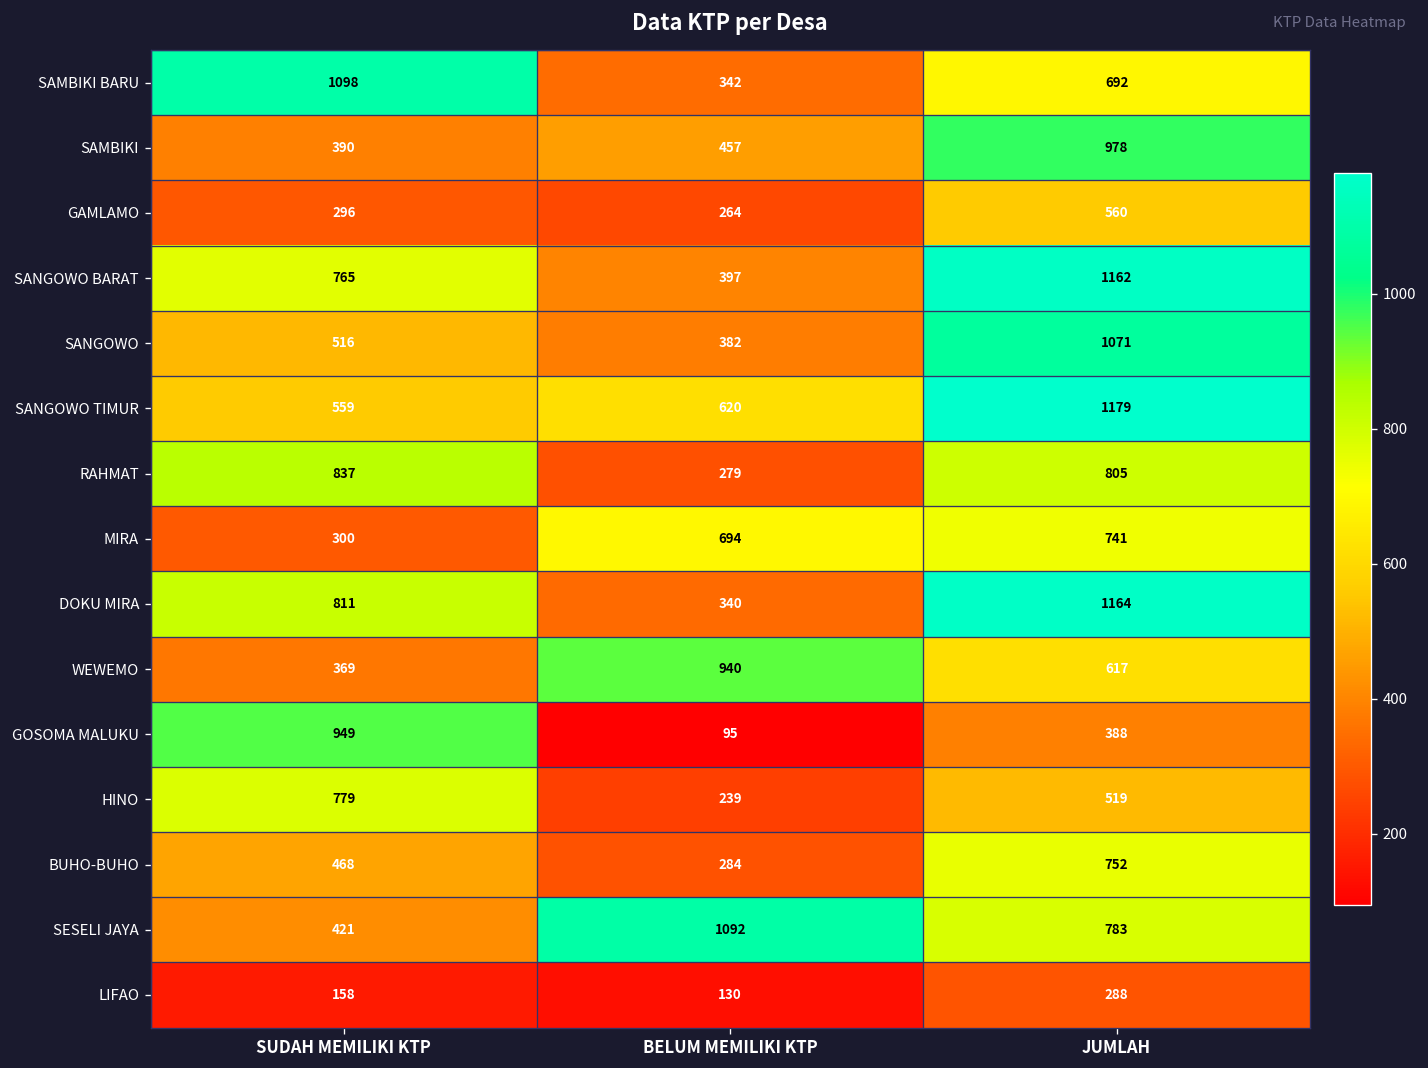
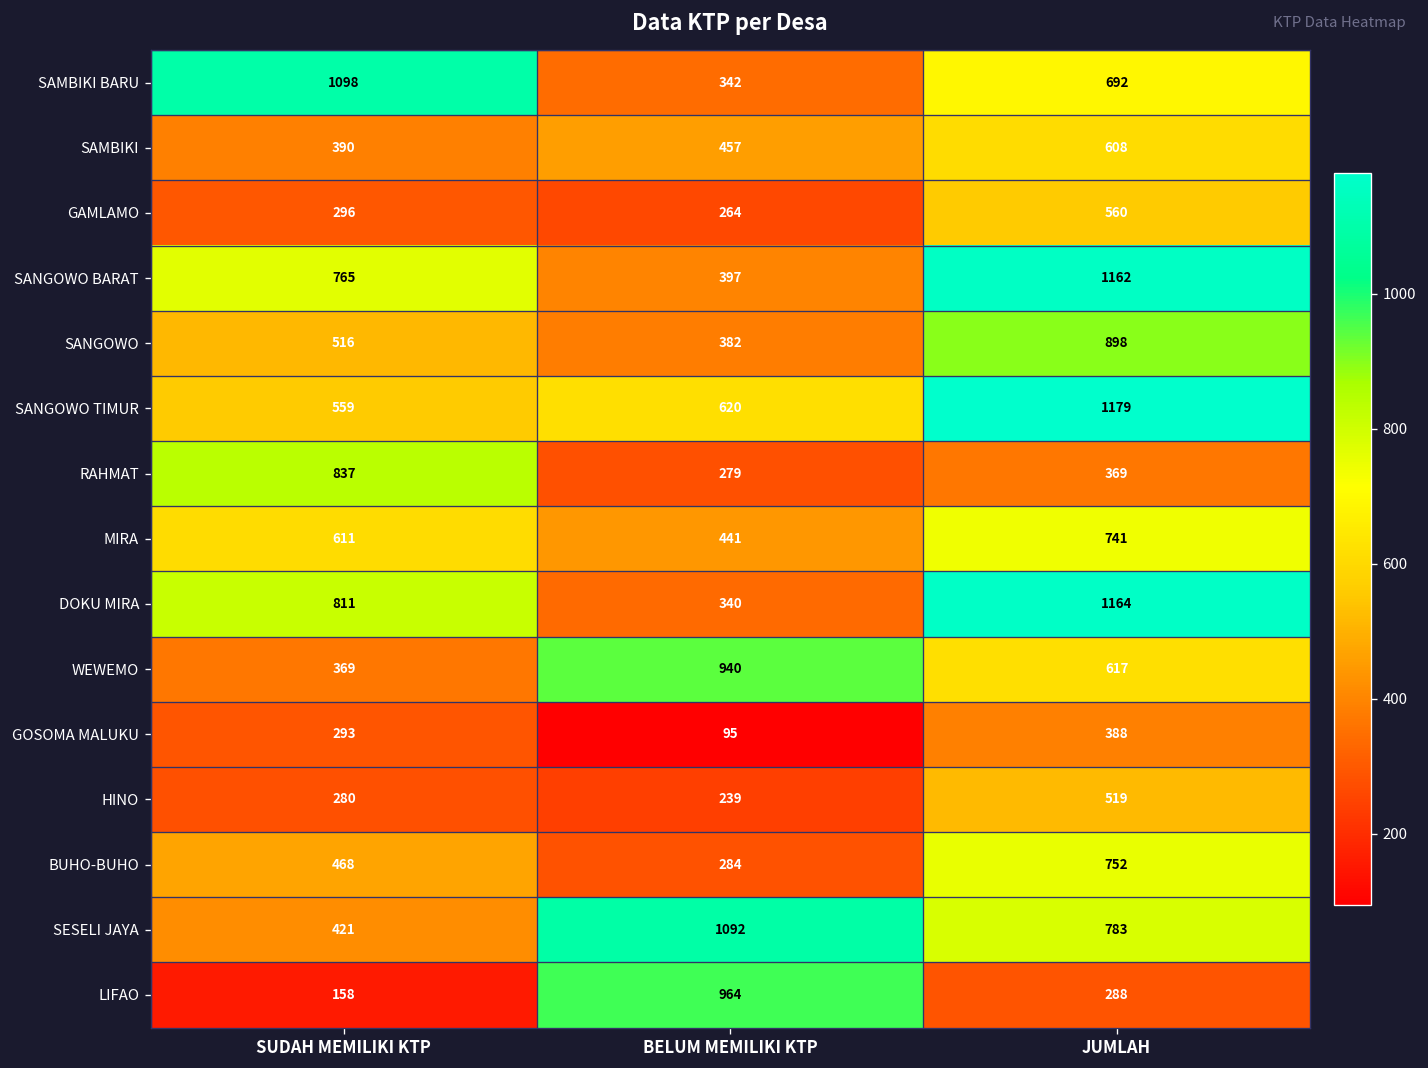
  {
    "SAMBIKI BARU": {
      "SUDAH MEMILIKI KTP": 1098,
      "BELUM MEMILIKI KTP": 342,
      "JUMLAH": 692
    },
    "SAMBIKI": {
      "SUDAH MEMILIKI KTP": 390,
      "BELUM MEMILIKI KTP": 457,
-     "JUMLAH": 978
+     "JUMLAH": 608
    },
    "GAMLAMO": {
      "SUDAH MEMILIKI KTP": 296,
      "BELUM MEMILIKI KTP": 264,
      "JUMLAH": 560
    },
    "SANGOWO BARAT": {
      "SUDAH MEMILIKI KTP": 765,
      "BELUM MEMILIKI KTP": 397,
      "JUMLAH": 1162
    },
    "SANGOWO": {
      "SUDAH MEMILIKI KTP": 516,
      "BELUM MEMILIKI KTP": 382,
-     "JUMLAH": 1071
+     "JUMLAH": 898
    },
    "SANGOWO TIMUR": {
      "SUDAH MEMILIKI KTP": 559,
      "BELUM MEMILIKI KTP": 620,
      "JUMLAH": 1179
    },
    "RAHMAT": {
      "SUDAH MEMILIKI KTP": 837,
      "BELUM MEMILIKI KTP": 279,
-     "JUMLAH": 805
+     "JUMLAH": 369
    },
    "MIRA": {
-     "SUDAH MEMILIKI KTP": 300,
-     "BELUM MEMILIKI KTP": 694,
+     "SUDAH MEMILIKI KTP": 611,
+     "BELUM MEMILIKI KTP": 441,
      "JUMLAH": 741
    },
    "DOKU MIRA": {
      "SUDAH MEMILIKI KTP": 811,
      "BELUM MEMILIKI KTP": 340,
      "JUMLAH": 1164
    },
    "WEWEMO": {
      "SUDAH MEMILIKI KTP": 369,
      "BELUM MEMILIKI KTP": 940,
      "JUMLAH": 617
    },
    "GOSOMA MALUKU": {
-     "SUDAH MEMILIKI KTP": 949,
+     "SUDAH MEMILIKI KTP": 293,
      "BELUM MEMILIKI KTP": 95,
      "JUMLAH": 388
    },
    "HINO": {
-     "SUDAH MEMILIKI KTP": 779,
+     "SUDAH MEMILIKI KTP": 280,
      "BELUM MEMILIKI KTP": 239,
      "JUMLAH": 519
    },
    "BUHO-BUHO": {
      "SUDAH MEMILIKI KTP": 468,
      "BELUM MEMILIKI KTP": 284,
      "JUMLAH": 752
    },
    "SESELI JAYA": {
      "SUDAH MEMILIKI KTP": 421,
      "BELUM MEMILIKI KTP": 1092,
      "JUMLAH": 783
    },
    "LIFAO": {
      "SUDAH MEMILIKI KTP": 158,
-     "BELUM MEMILIKI KTP": 130,
+     "BELUM MEMILIKI KTP": 964,
      "JUMLAH": 288
    }
  }
